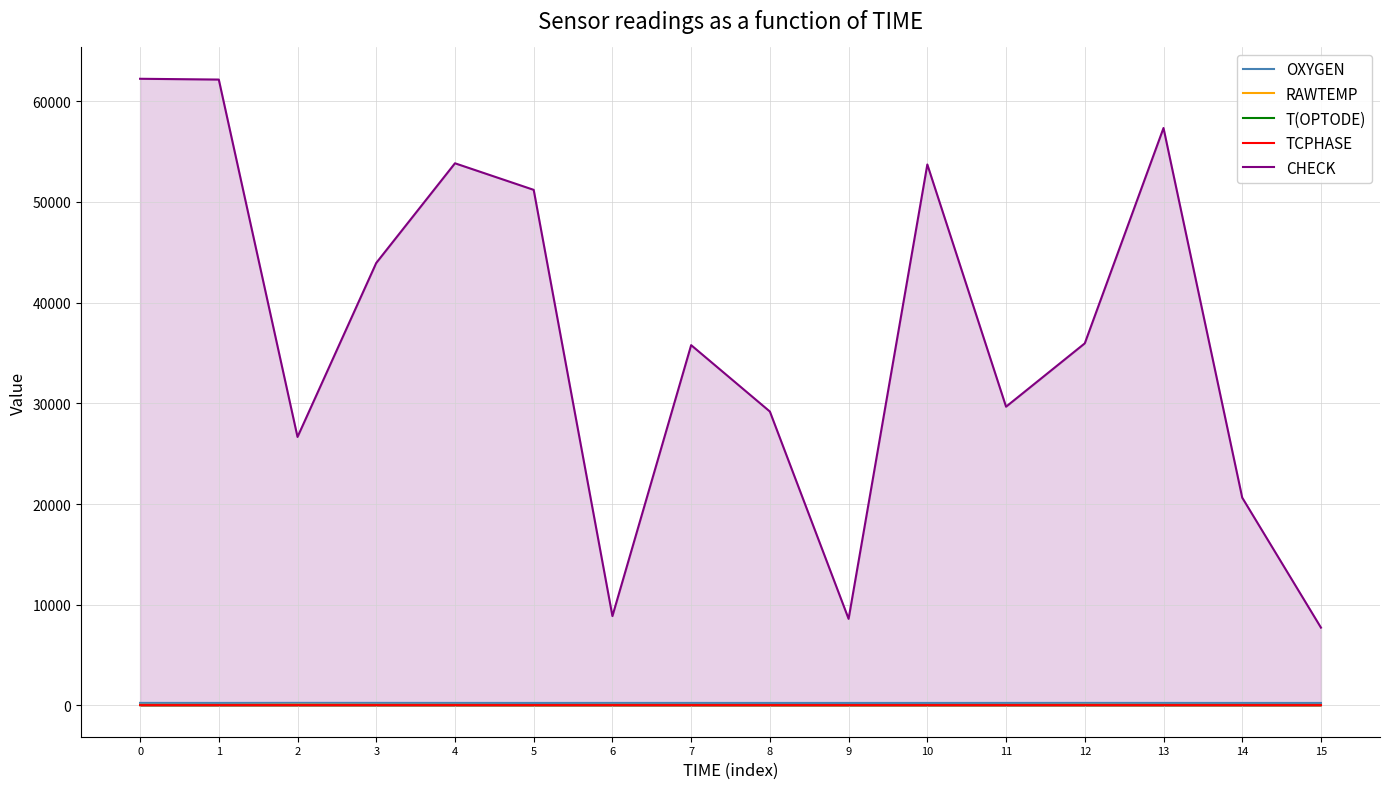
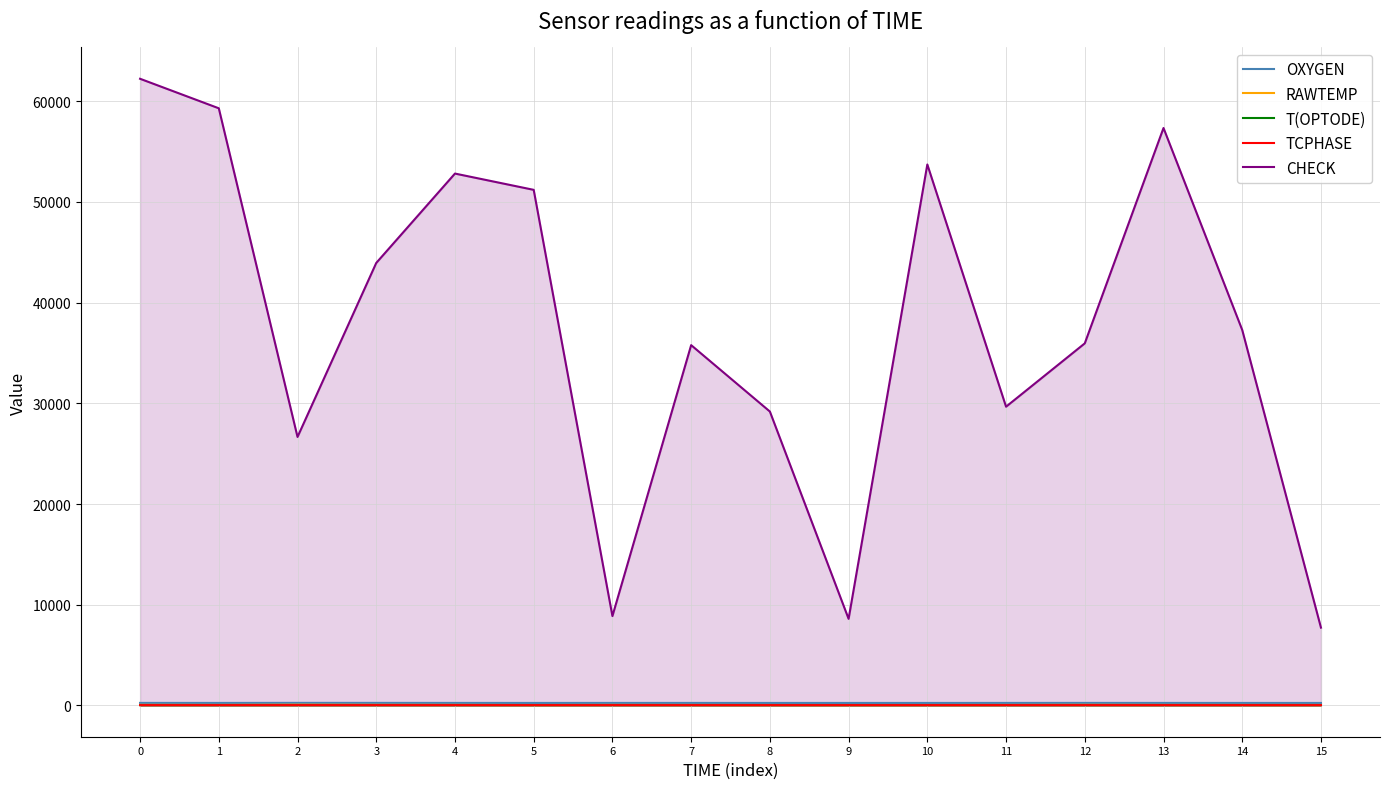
  {
    "CHECK": {
      "0": 62200,
-     "1": 62200,
+     "1": 59300,
      "2": 26700,
      "3": 43900,
-     "4": 53800,
+     "4": 52800,
      "5": 51200,
      "6": 8900,
      "7": 35800,
      "8": 29200,
      "9": 8600,
      "10": 53700,
      "11": 29700,
      "12": 36000,
      "13": 57300,
-     "14": 20600,
+     "14": 37300,
      "15": 7700
    }
  }
